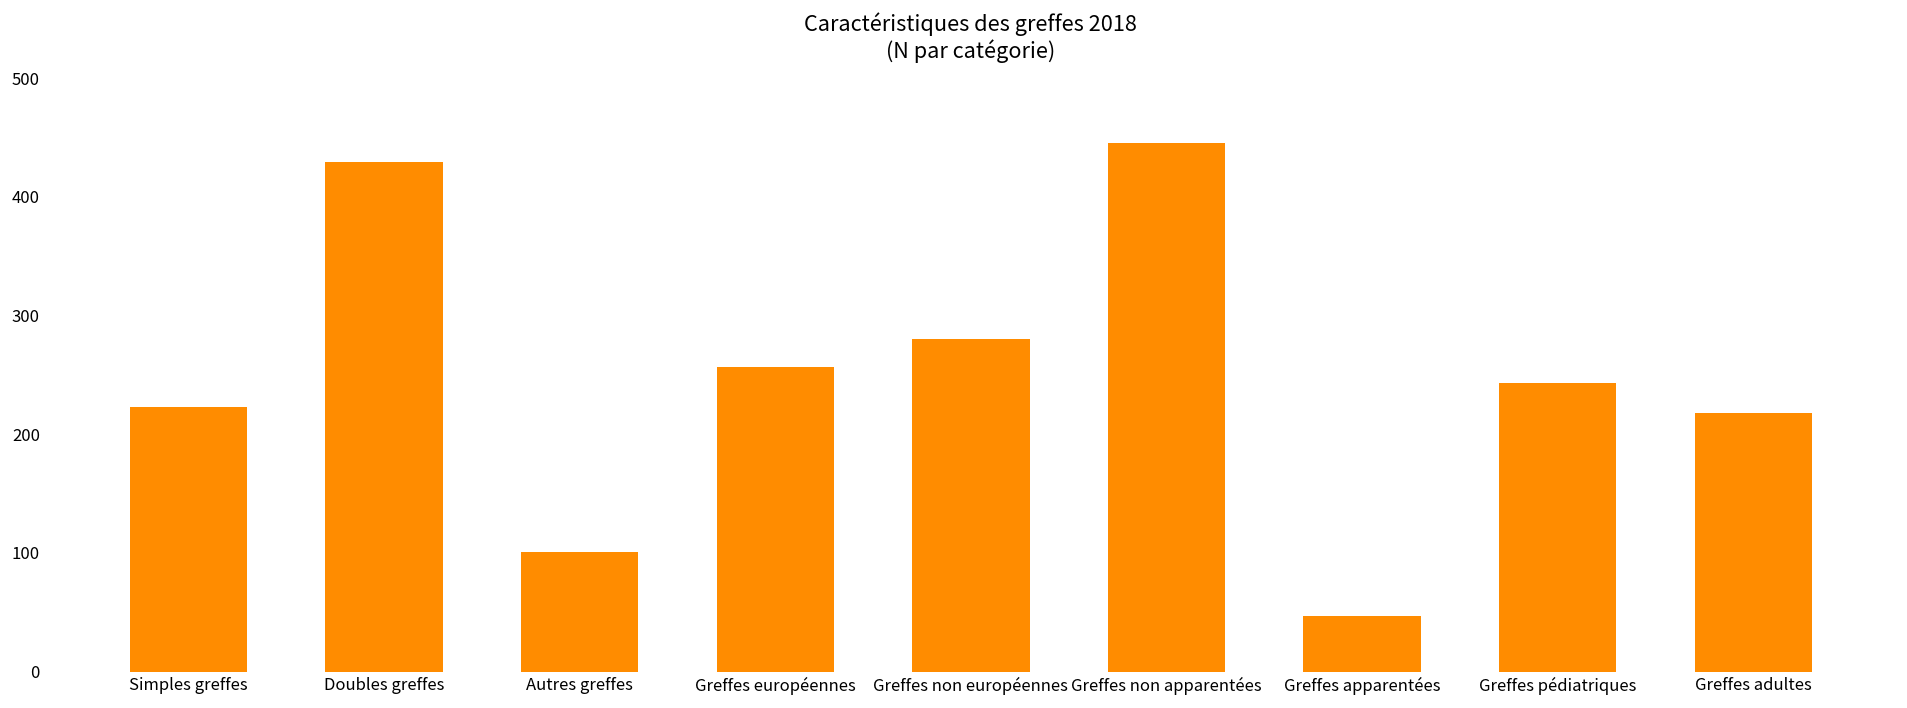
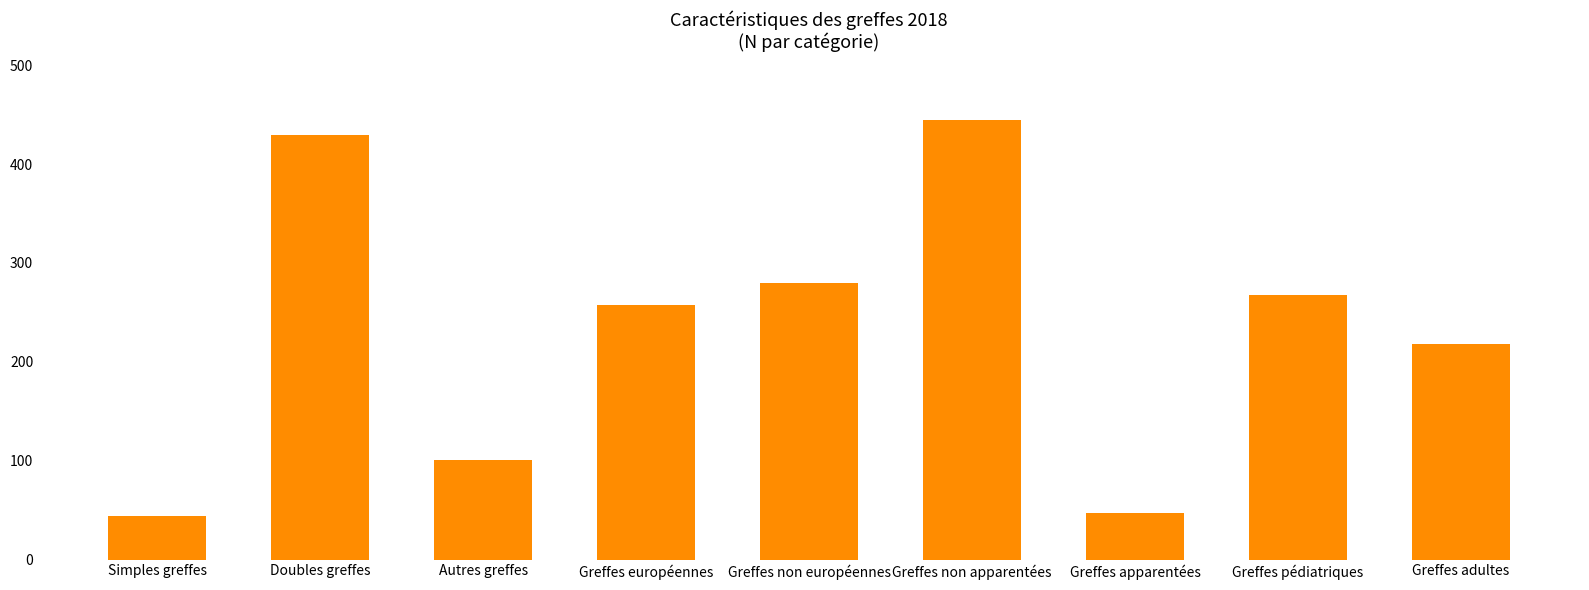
  {
-   "Simples greffes": 220,
+   "Simples greffes": 40,
    "Doubles greffes": 430,
    "Autres greffes": 100,
    "Greffes européennes": 260,
    "Greffes non européennes": 280,
    "Greffes non apparentées": 450,
    "Greffes apparentées": 50,
-   "Greffes pédiatriques": 240,
+   "Greffes pédiatriques": 270,
    "Greffes adultes": 220
  }
